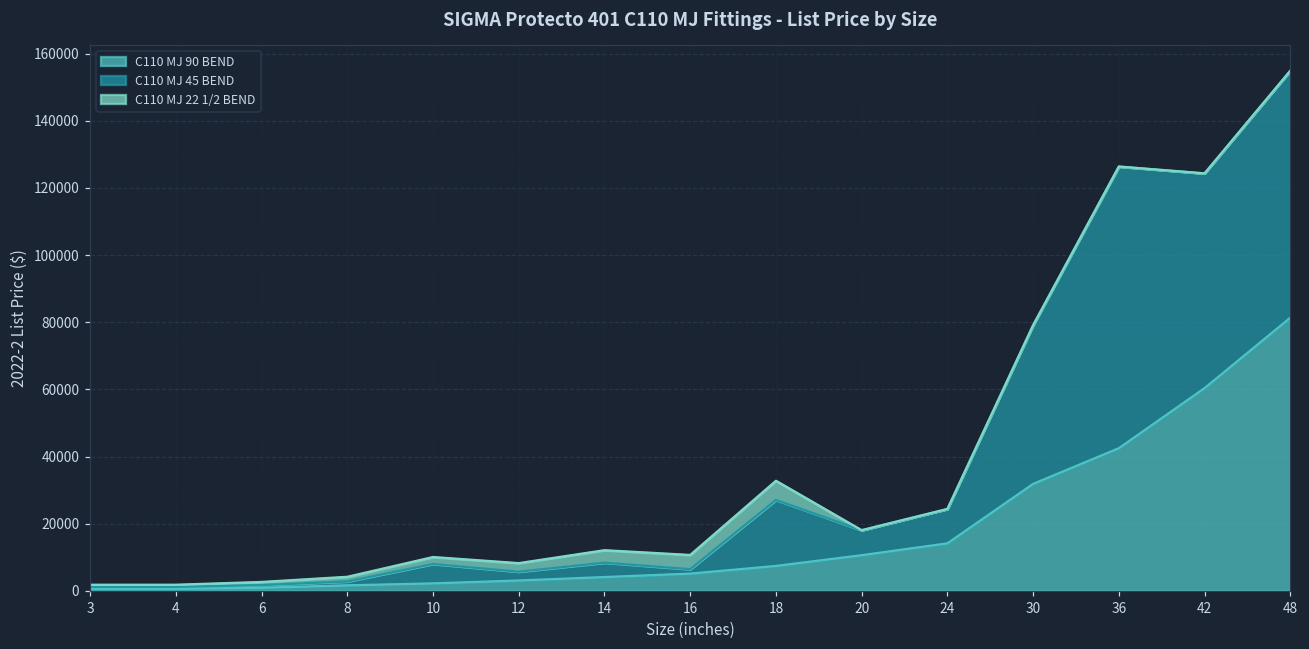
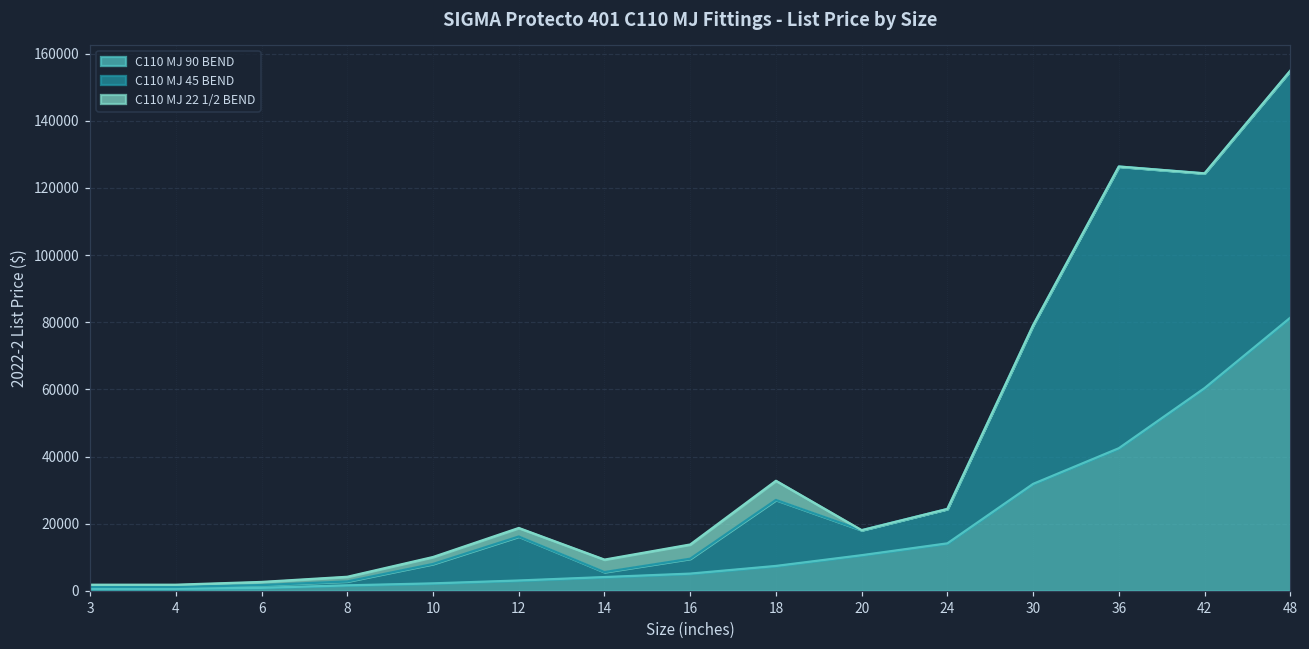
  {
    "C110 MJ 45 BEND": {
      "8": 1000,
      "10": 6000,
-     "12": 3000,
-     "14": 4000,
-     "16": 1000,
+     "12": 13000,
+     "14": 1000,
+     "16": 4000,
      "18": 20000
    }
  }
